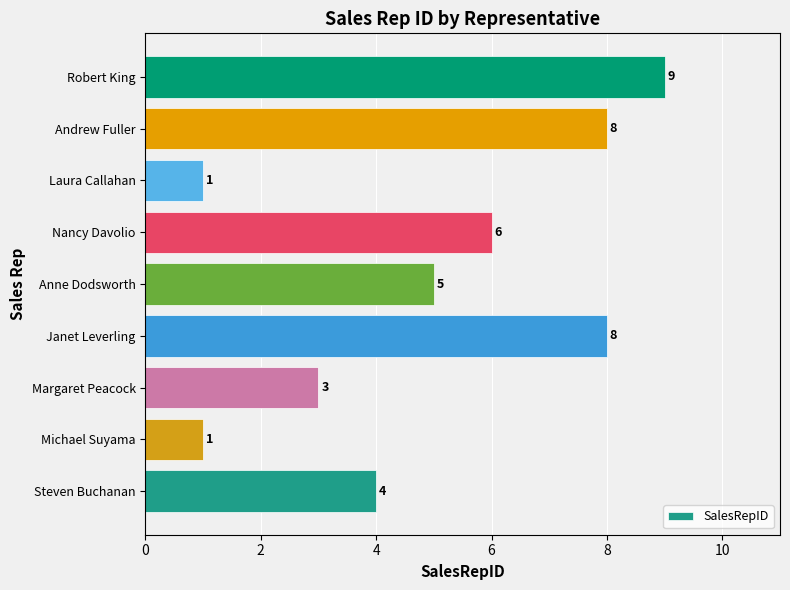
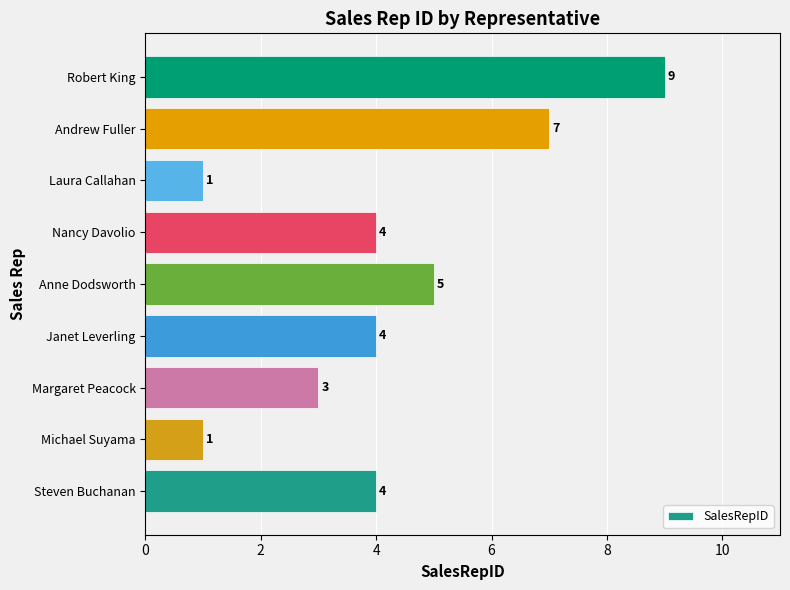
  {
    "Robert King": 9,
-   "Andrew Fuller": 8,
+   "Andrew Fuller": 7,
    "Laura Callahan": 1,
-   "Nancy Davolio": 6,
+   "Nancy Davolio": 4,
    "Anne Dodsworth": 5,
-   "Janet Leverling": 8,
+   "Janet Leverling": 4,
    "Margaret Peacock": 3,
    "Michael Suyama": 1,
    "Steven Buchanan": 4
  }
